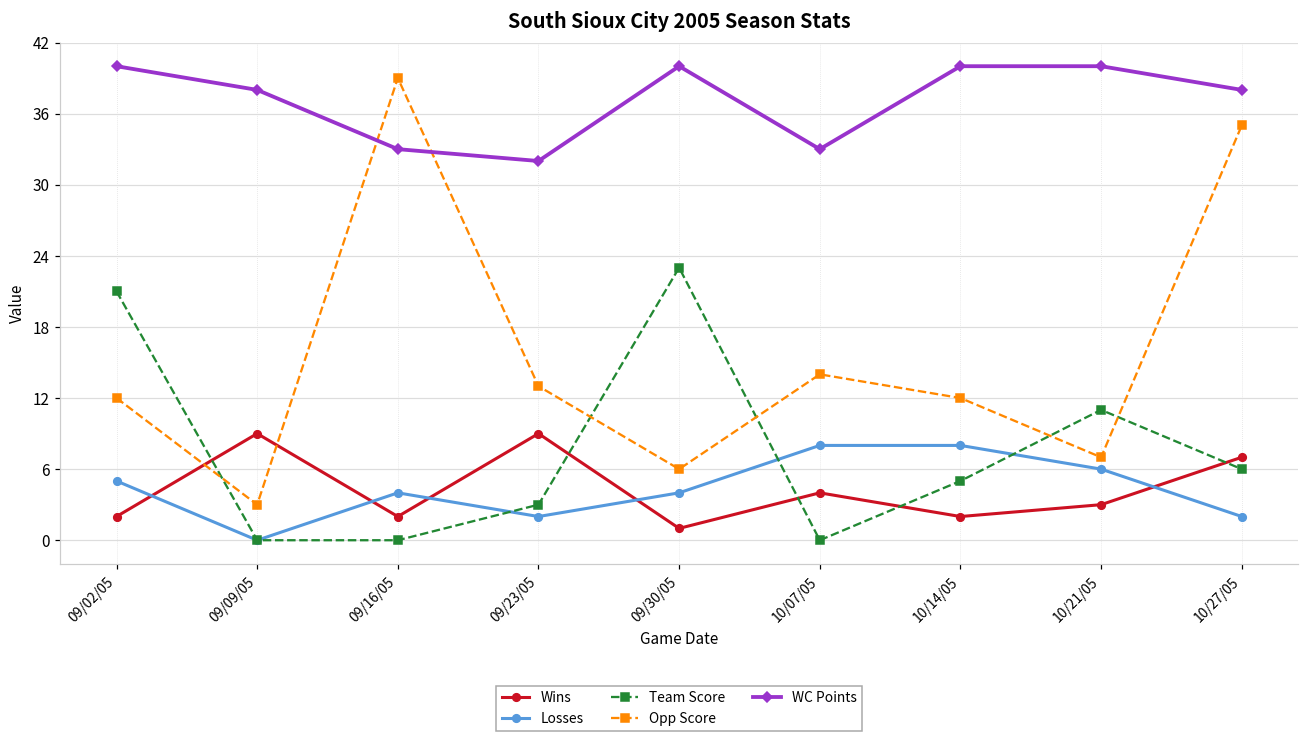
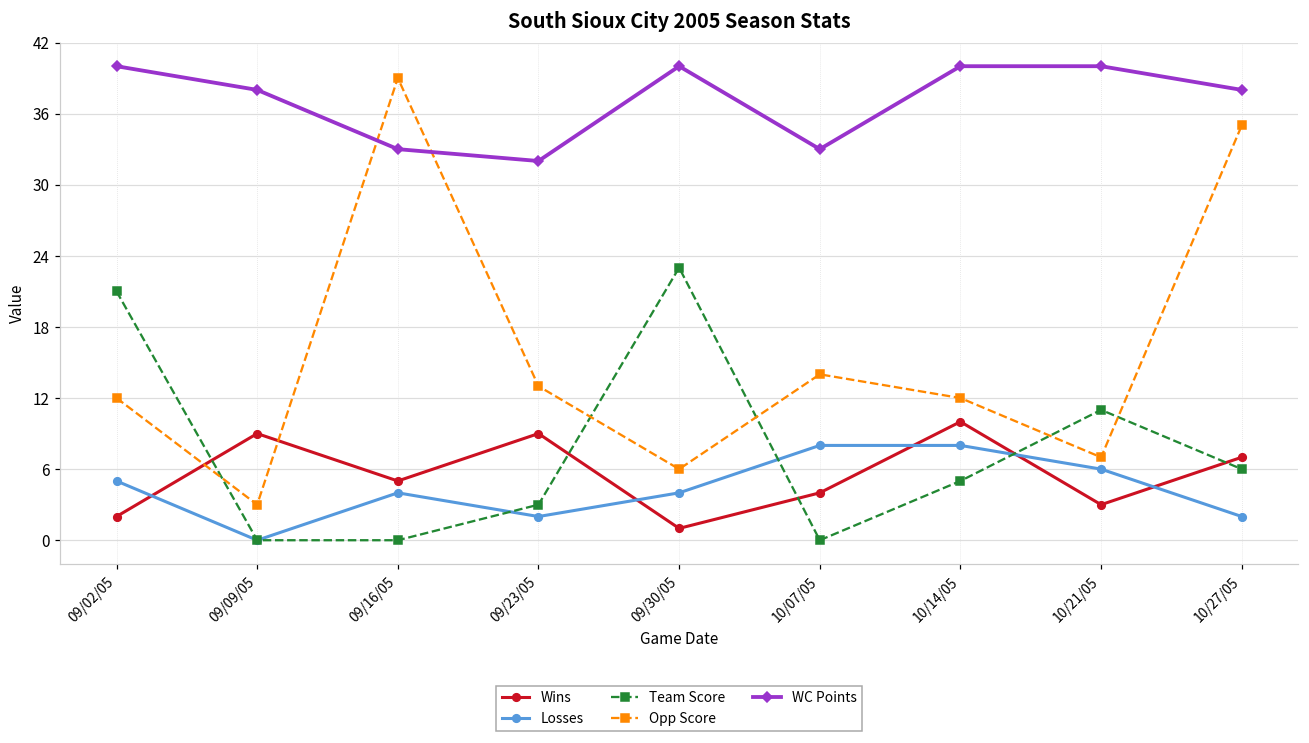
  {
    "Wins": {
      "09/02/05": 2,
      "09/09/05": 9,
-     "09/16/05": 2,
+     "09/16/05": 5,
      "09/23/05": 9,
      "09/30/05": 1,
      "10/07/05": 4,
-     "10/14/05": 2,
+     "10/14/05": 10,
      "10/21/05": 3,
      "10/27/05": 7
    },
    "Losses": {
      "09/02/05": 5,
      "09/16/05": 4,
      "09/23/05": 2,
      "09/30/05": 4,
      "10/07/05": 8,
      "10/14/05": 8,
      "10/21/05": 6,
      "10/27/05": 2
    },
    "Team Score": {
      "09/02/05": 21,
      "09/16/05": 0,
      "09/23/05": 3,
      "09/30/05": 23,
      "10/07/05": 0,
      "10/14/05": 5,
      "10/21/05": 11,
      "10/27/05": 6
    },
    "Opp Score": {
      "09/02/05": 12,
      "09/09/05": 3,
      "09/16/05": 39,
      "09/23/05": 13,
      "09/30/05": 6,
      "10/07/05": 14,
      "10/14/05": 12,
      "10/21/05": 7,
      "10/27/05": 35
    },
    "WC Points": {
      "09/02/05": 40,
      "09/09/05": 38,
      "09/16/05": 33,
      "09/23/05": 32,
      "09/30/05": 40,
      "10/07/05": 33,
      "10/14/05": 40,
      "10/21/05": 40,
      "10/27/05": 38
    }
  }
